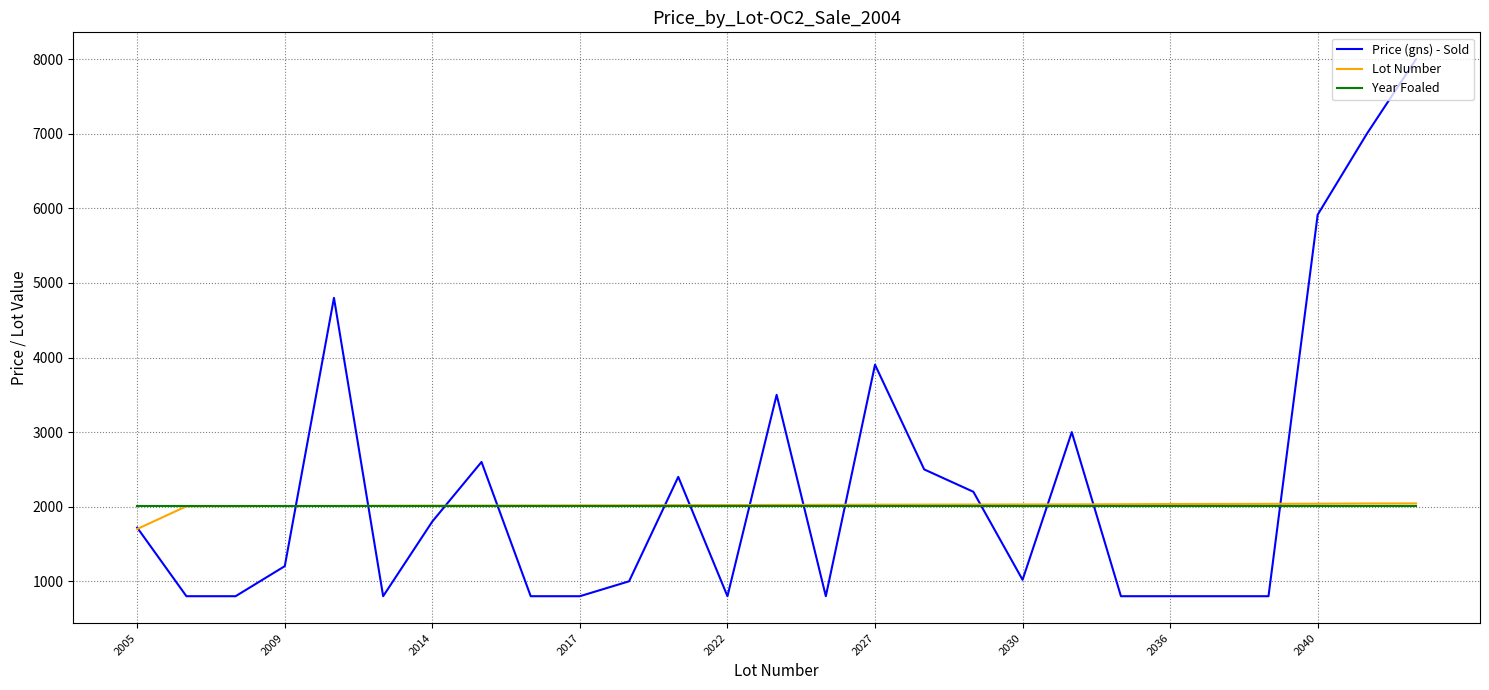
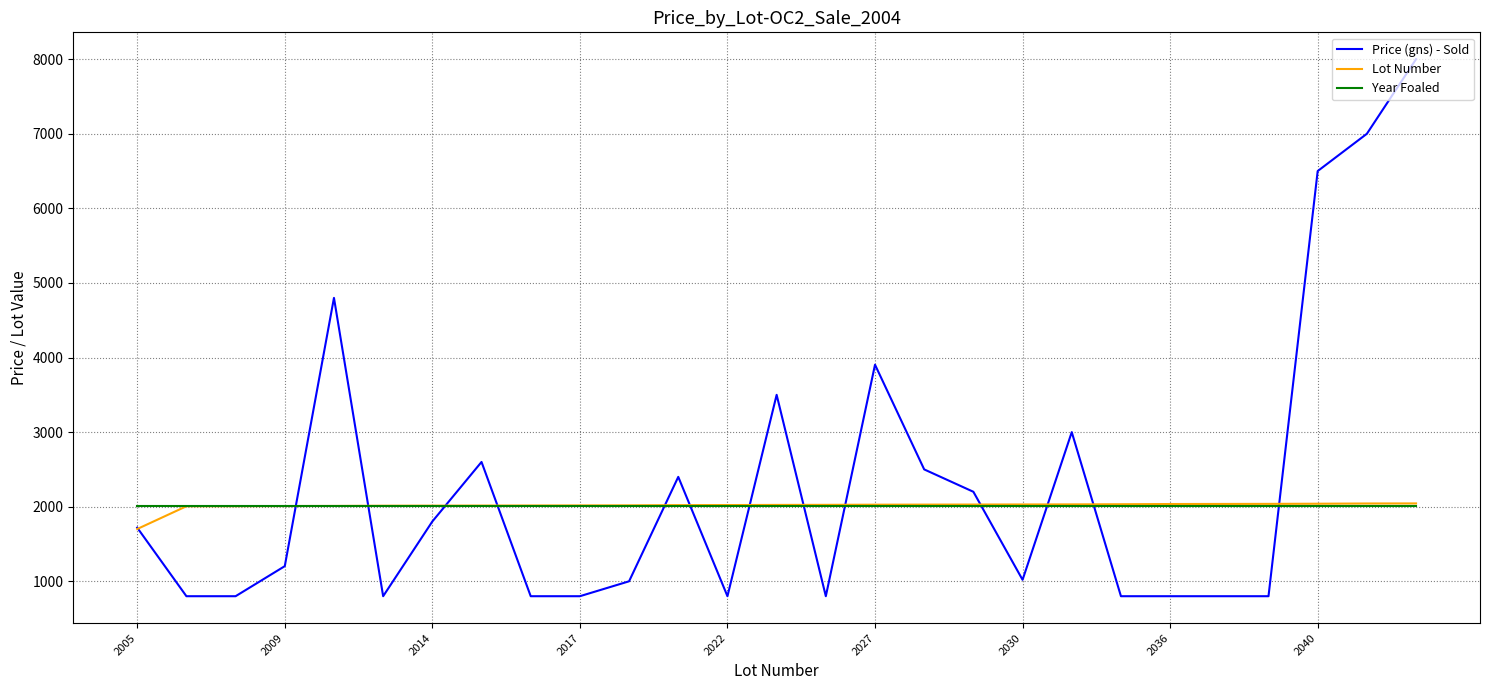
  {
    "Price (gns) - Sold": {
      "2009": 1200,
      "2014": 1800,
      "2017": 800,
      "2022": 800,
      "2027": 3900,
      "2030": 1000,
      "2036": 800,
-     "2040": 5900
+     "2040": 6500
    },
    "Lot Number": {
      "2040": 2000
    },
    "Year Foaled": {
      "2005": 2000,
      "2040": 2000
    }
  }
